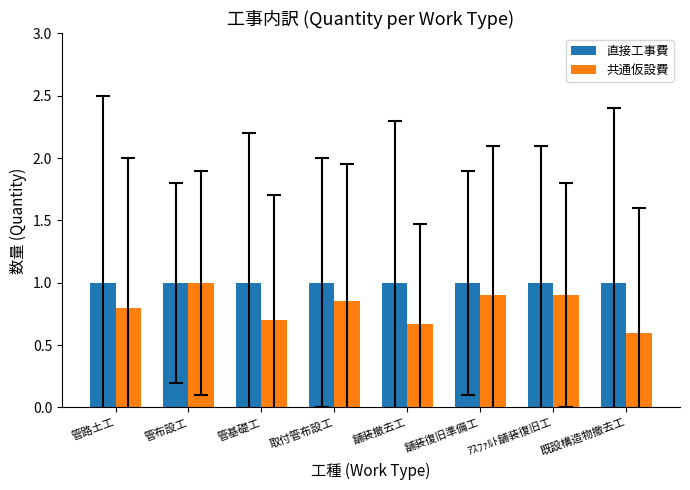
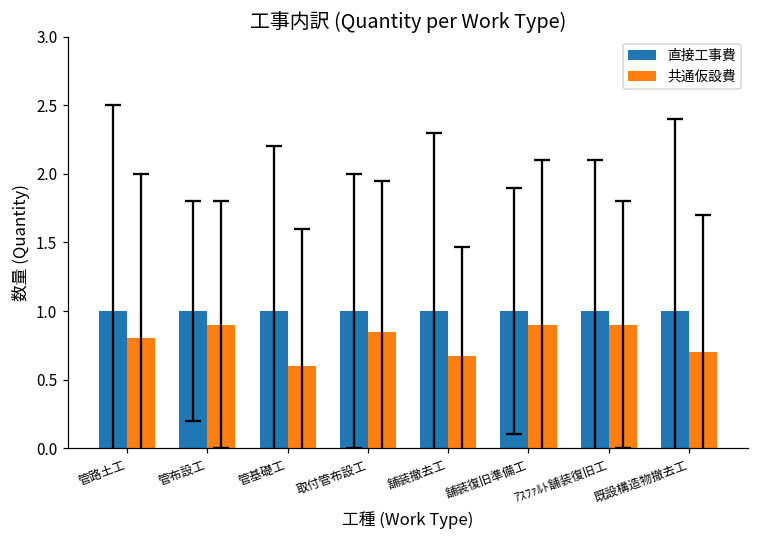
  {
    "共通仮設費": {
      "管路土工": 0.8,
-     "管布設工": 1.0,
-     "管基礎工": 0.7,
+     "管布設工": 0.9,
+     "管基礎工": 0.6,
      "取付管布設工": 0.85,
      "舗装撤去工": 0.67,
      "舗装復旧準備工": 0.9,
      "ｱｽﾌｧﾙﾄ舗装復旧工": 0.9,
-     "既設構造物撤去工": 0.6
+     "既設構造物撤去工": 0.7
    }
  }
